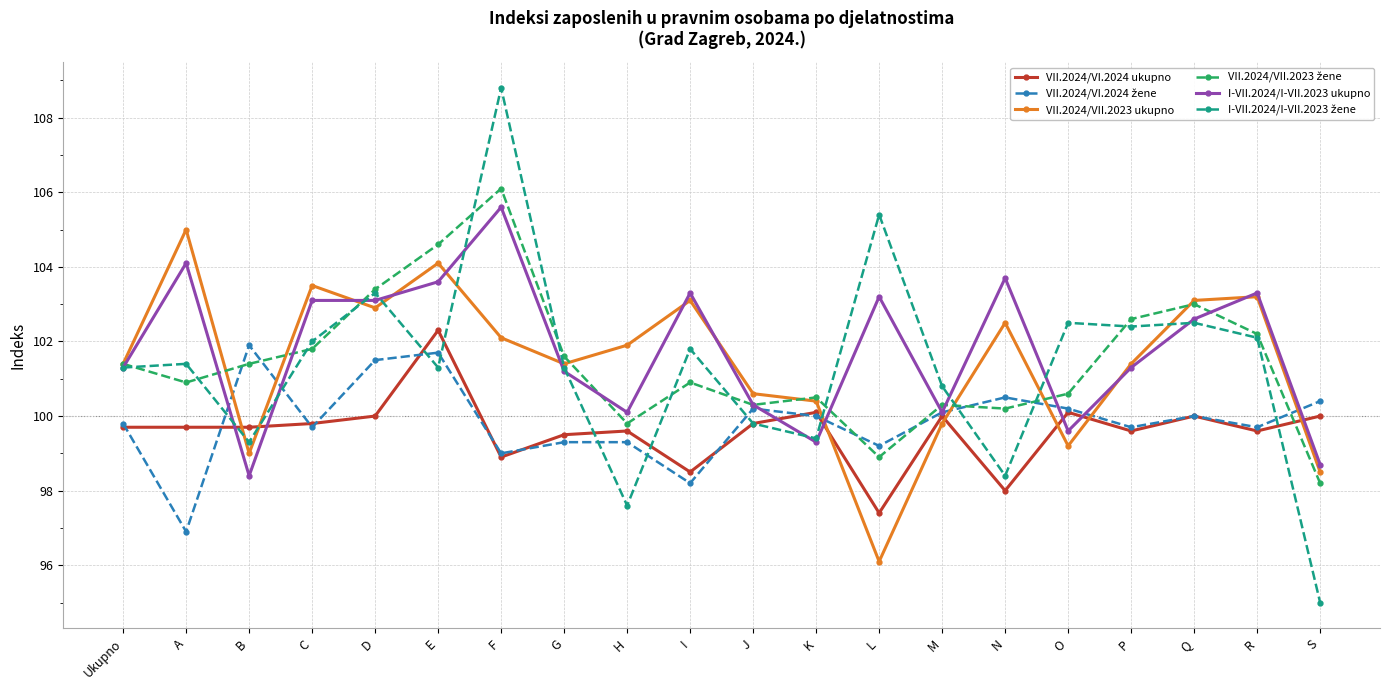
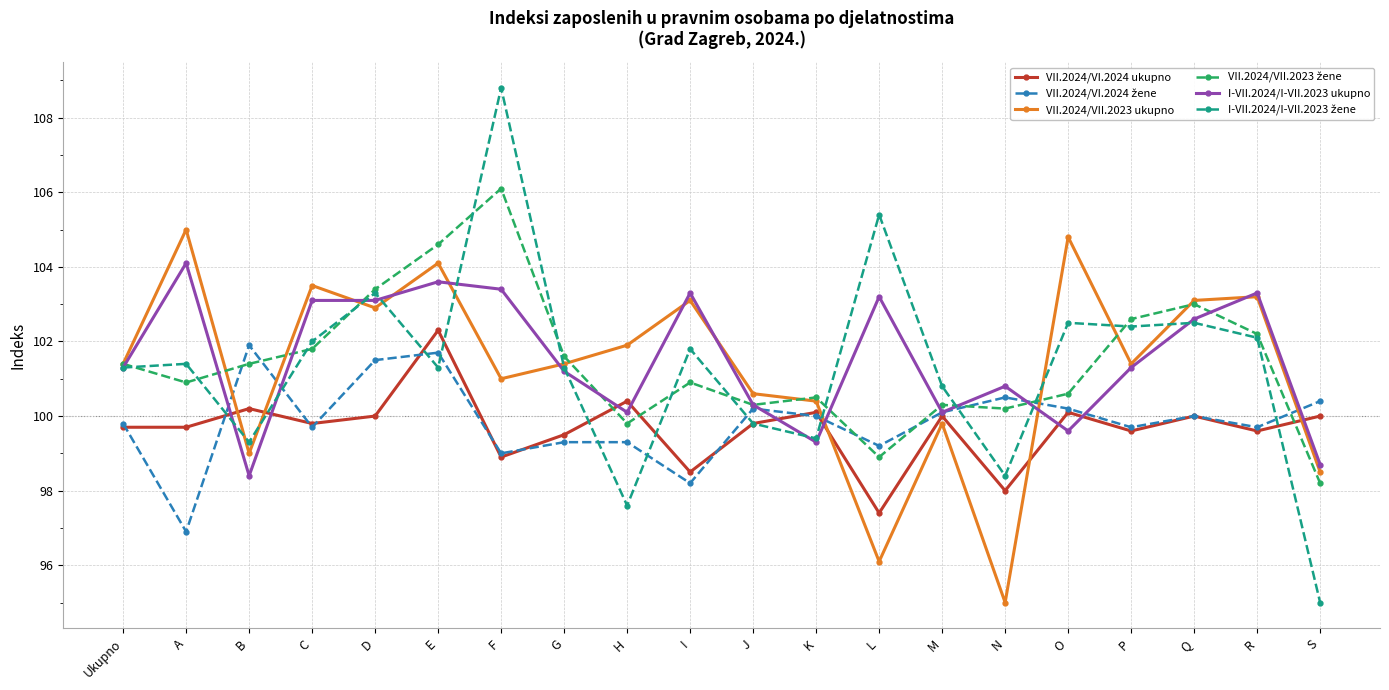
  {
    "VII.2024/VI.2024 ukupno": {
      "Ukupno": 99.7,
      "A": 99.7,
-     "B": 99.7,
+     "B": 100.2,
      "C": 99.8,
      "D": 100.0,
      "E": 102.3,
      "F": 98.9,
      "G": 99.5,
-     "H": 99.6,
+     "H": 100.4,
      "I": 98.5,
      "K": 100.1,
      "L": 97.4,
      "M": 100.0,
      "N": 98.0,
      "O": 100.1,
      "P": 99.6,
      "R": 99.6,
      "S": 100.0
    },
    "VII.2024/VI.2024 žene": {
      "Ukupno": 99.8,
      "A": 96.9,
      "B": 101.9,
      "C": 99.7,
      "D": 101.5,
      "E": 101.7,
      "F": 99.0,
      "G": 99.3,
      "H": 99.3,
      "I": 98.2,
      "J": 100.2,
      "K": 100.0,
      "L": 99.2,
      "N": 100.5,
      "O": 100.2,
      "P": 99.7,
      "R": 99.7,
      "S": 100.4
    },
    "VII.2024/VII.2023 ukupno": {
      "A": 105.0,
      "B": 99.0,
      "C": 103.5,
      "D": 102.9,
      "E": 104.1,
-     "F": 102.1,
+     "F": 101.0,
      "G": 101.4,
      "H": 101.9,
      "I": 103.1,
      "J": 100.6,
      "K": 100.4,
      "L": 96.1,
      "M": 99.8,
-     "N": 102.5,
-     "O": 99.2,
+     "N": 95.0,
+     "O": 104.8,
      "P": 101.4,
      "Q": 103.1,
      "R": 103.2,
      "S": 98.5
    },
    "I-VII.2024/I-VII.2023 ukupno": {
      "A": 104.1,
      "B": 98.4,
      "C": 103.1,
      "D": 103.1,
      "E": 103.6,
-     "F": 105.6,
+     "F": 103.4,
      "G": 101.2,
      "H": 100.1,
      "I": 103.3,
      "K": 99.3,
      "L": 103.2,
-     "N": 103.7,
+     "N": 100.8,
      "O": 99.6,
      "P": 101.3,
      "Q": 102.6,
      "R": 103.3,
      "S": 98.7
    }
  }
